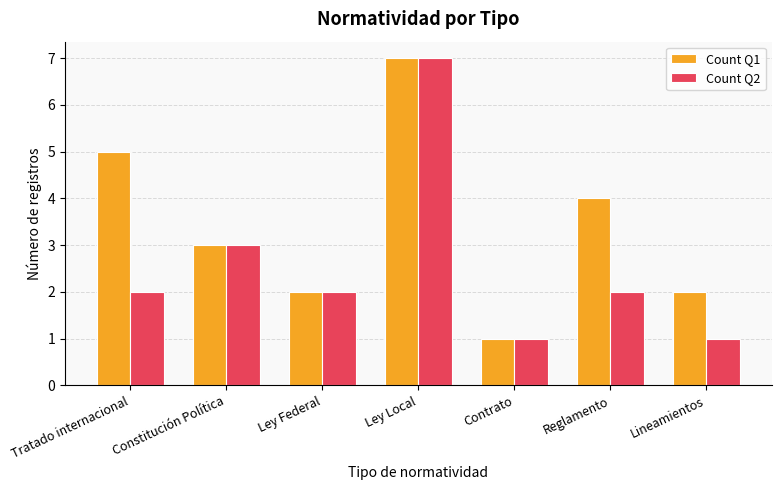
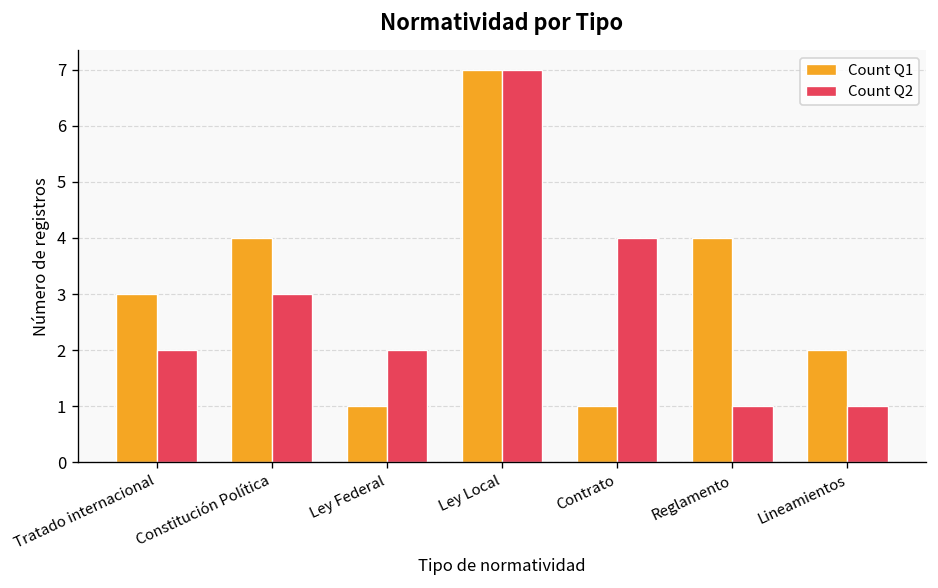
  {
    "Count Q1": {
-     "Tratado internacional": 5,
-     "Constitución Política": 3,
-     "Ley Federal": 2,
+     "Tratado internacional": 3,
+     "Constitución Política": 4,
+     "Ley Federal": 1,
      "Ley Local": 7,
      "Contrato": 1,
      "Reglamento": 4,
      "Lineamientos": 2
    },
    "Count Q2": {
      "Tratado internacional": 2,
      "Constitución Política": 3,
      "Ley Federal": 2,
      "Ley Local": 7,
-     "Contrato": 1,
-     "Reglamento": 2,
+     "Contrato": 4,
+     "Reglamento": 1,
      "Lineamientos": 1
    }
  }
